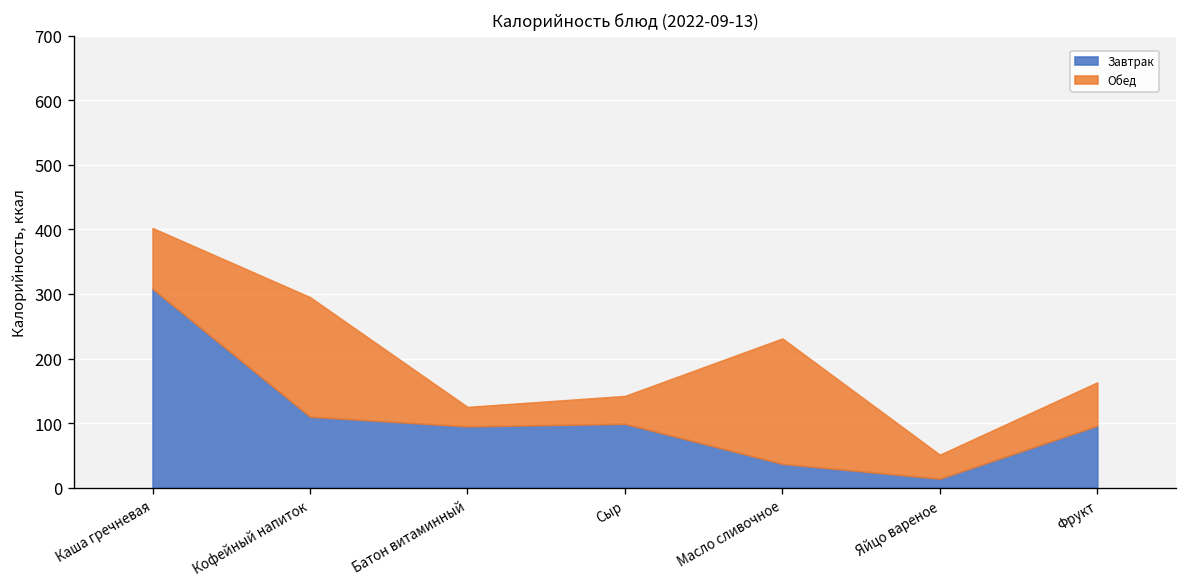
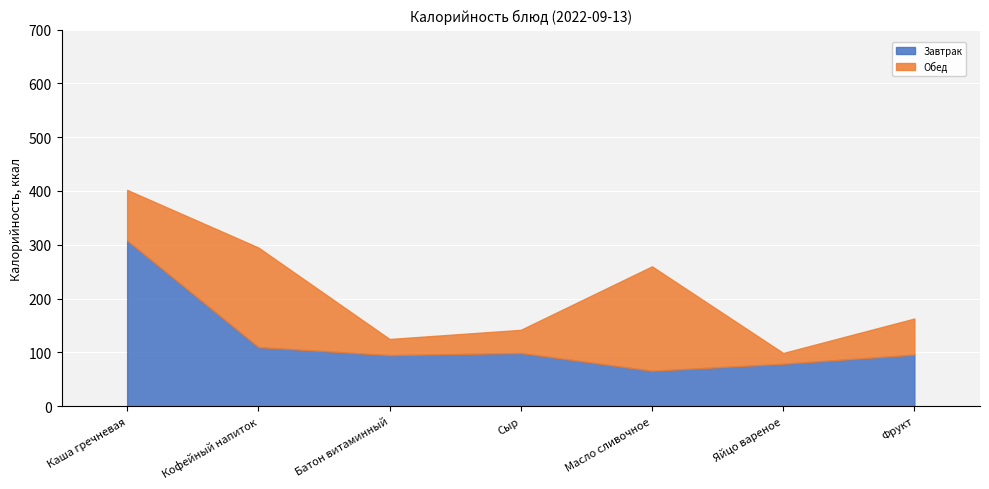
  {
    "Завтрак": {
      "Каша гречневая": 310,
      "Кофейный напиток": 110,
      "Батон витаминный": 100,
      "Сыр": 100,
-     "Масло сливочное": 40,
-     "Яйцо вареное": 10,
+     "Масло сливочное": 70,
+     "Яйцо вареное": 80,
      "Фрукт": 100
    },
    "Обед": {
      "Каша гречневая": 90,
      "Кофейный напиток": 190,
      "Батон витаминный": 30,
      "Сыр": 40,
      "Масло сливочное": 190,
-     "Яйцо вареное": 40,
+     "Яйцо вареное": 20,
      "Фрукт": 70
    }
  }
